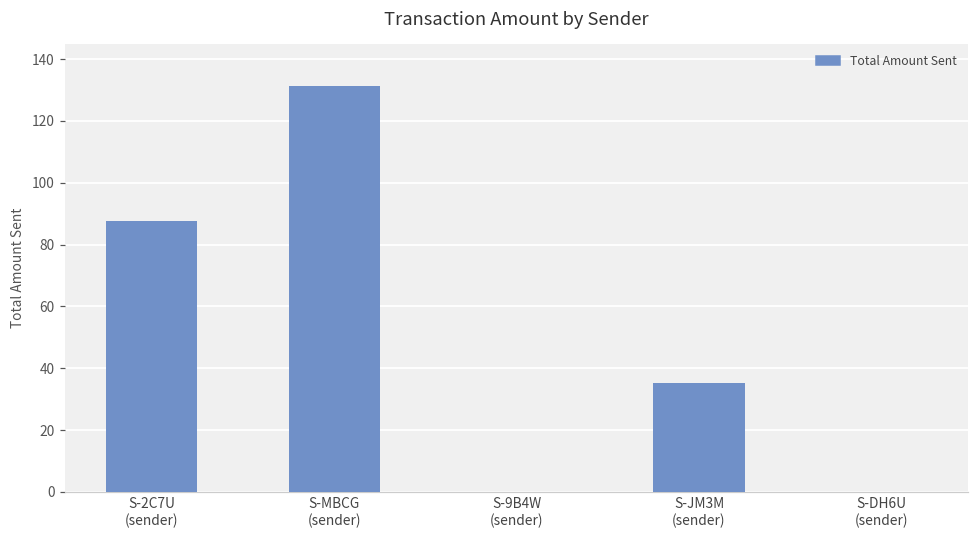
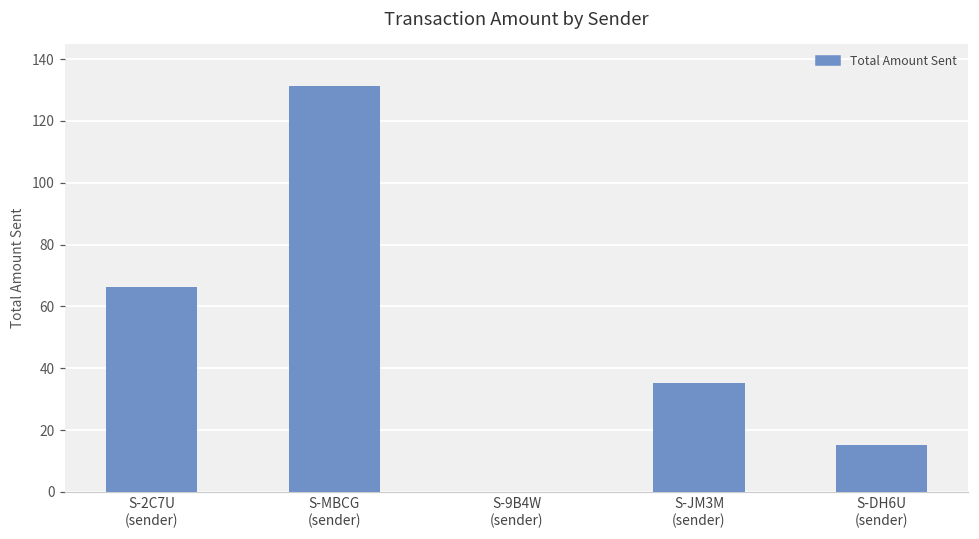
  {
-   "S-2C7U (sender)": 88,
+   "S-2C7U (sender)": 66,
    "S-MBCG (sender)": 131,
    "S-JM3M (sender)": 35,
-   "S-DH6U (sender)": 0
+   "S-DH6U (sender)": 15
  }
